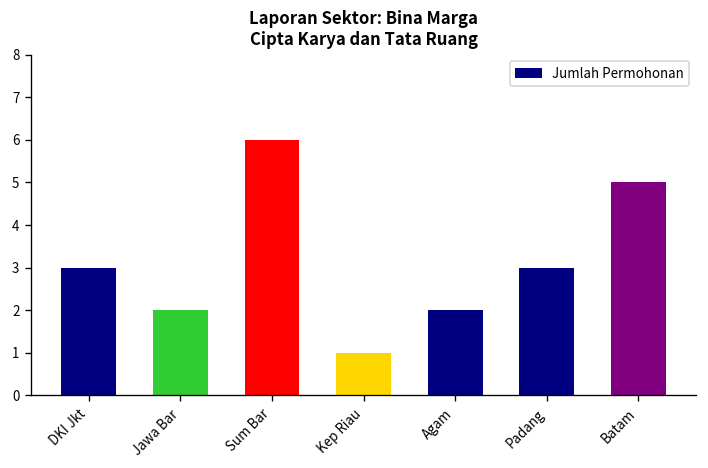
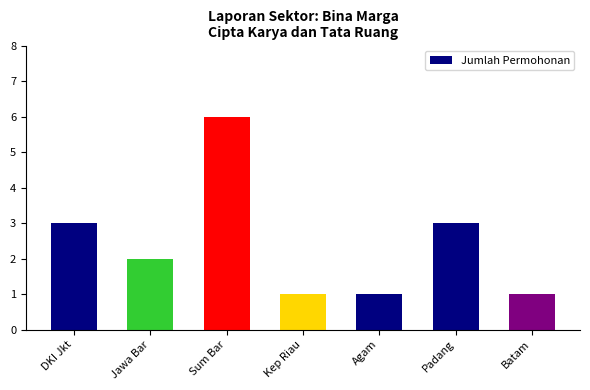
  {
    "DKI Jkt": 3,
    "Jawa Bar": 2,
    "Sum Bar": 6,
    "Kep Riau": 1,
-   "Agam": 2,
+   "Agam": 1,
    "Padang": 3,
-   "Batam": 5
+   "Batam": 1
  }
